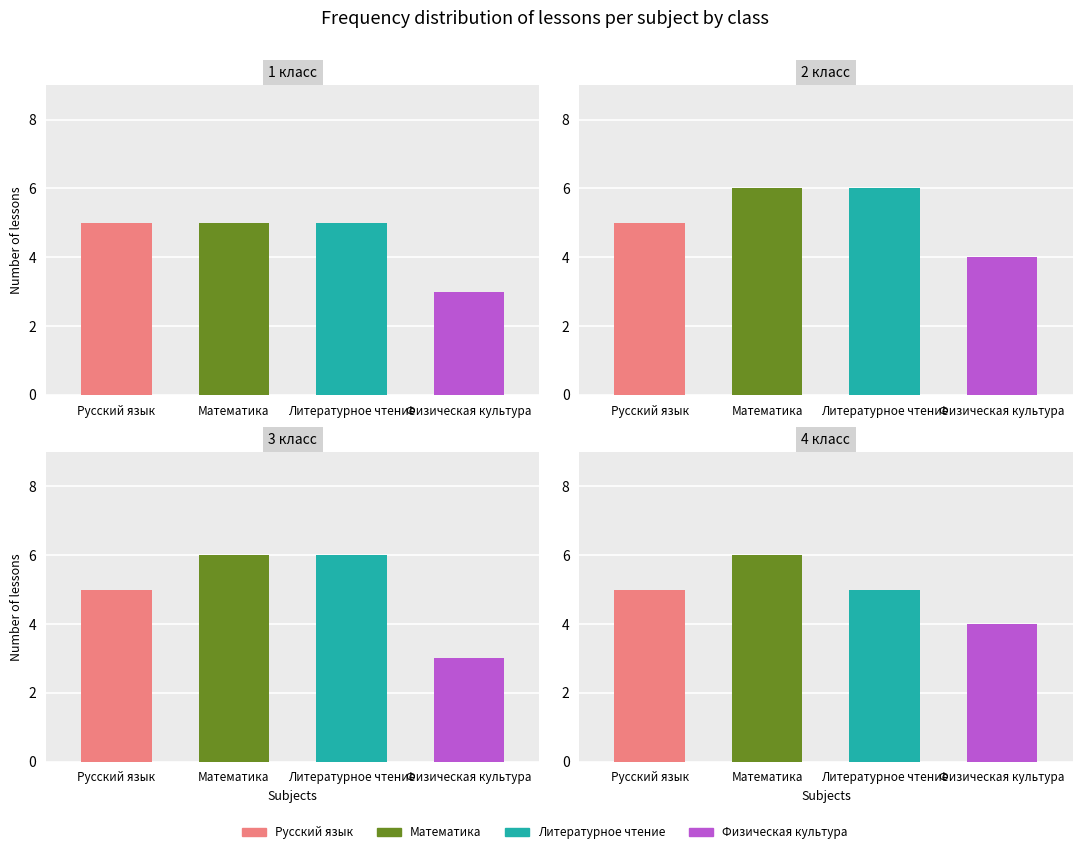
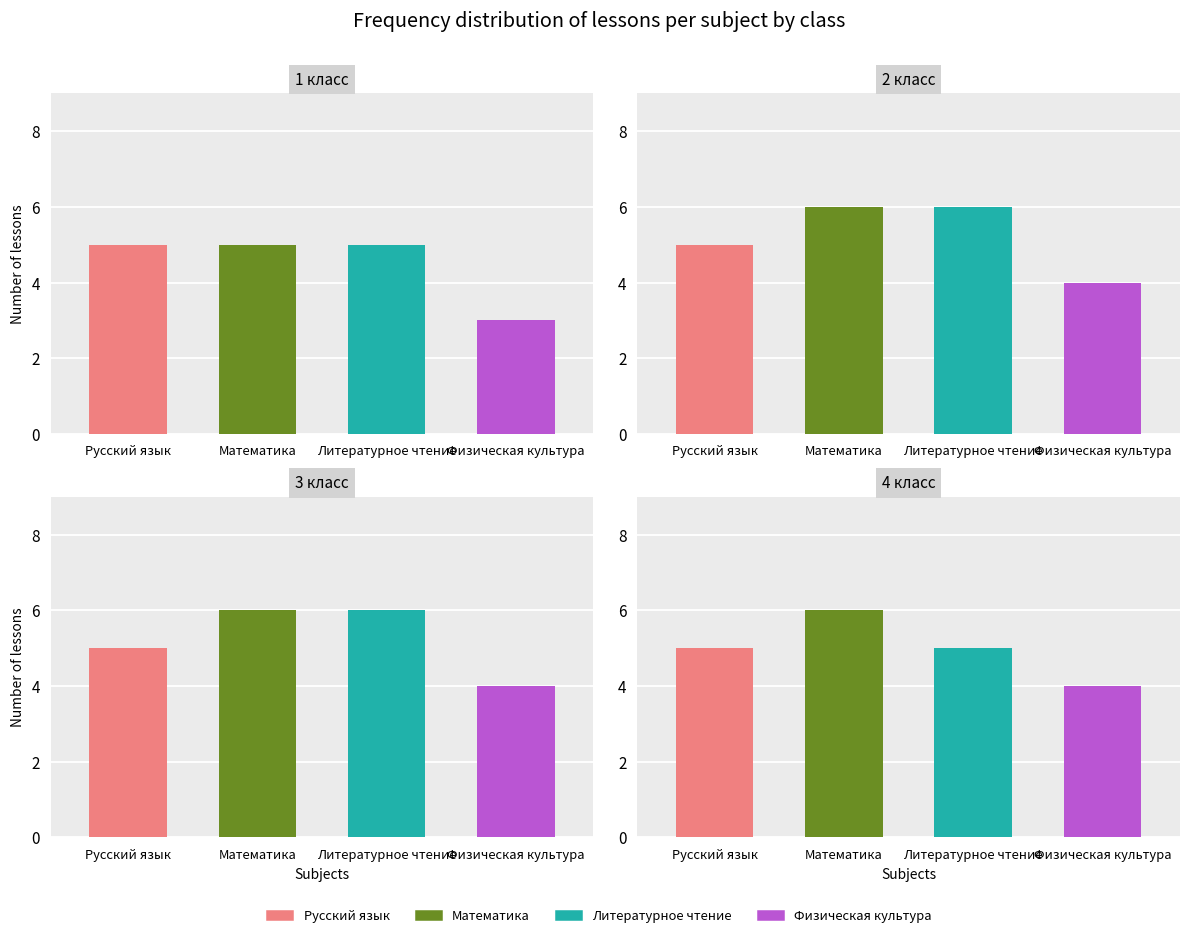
  {
    "1 класс": {
      "Русский язык": 5.0,
      "Математика": 5.0,
      "Литературное чтение": 5.0,
      "Физическая культура": 3.0
    },
    "2 класс": {
      "Русский язык": 5.0,
      "Математика": 6.0,
      "Литературное чтение": 6.0,
      "Физическая культура": 4.0
    },
    "3 класс": {
      "Русский язык": 5,
      "Математика": 6,
      "Литературное чтение": 6,
-     "Физическая культура": 3
+     "Физическая культура": 4
    },
    "4 класс": {
      "Русский язык": 5.0,
      "Математика": 6.0,
      "Литературное чтение": 5.0,
      "Физическая культура": 4.0
    }
  }
